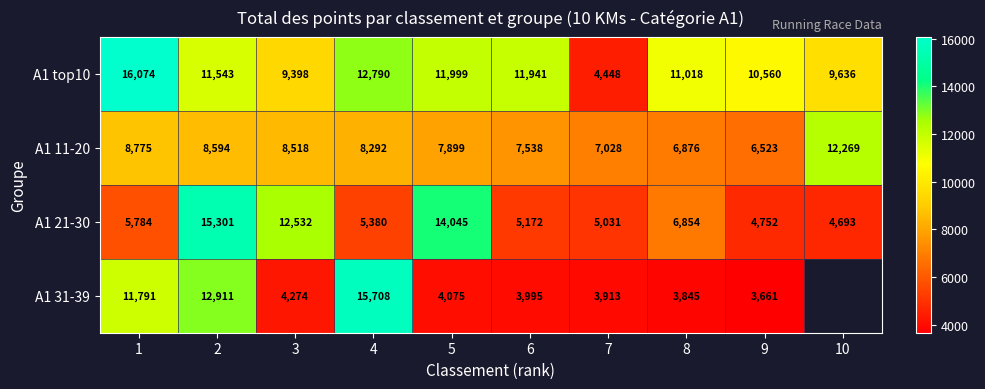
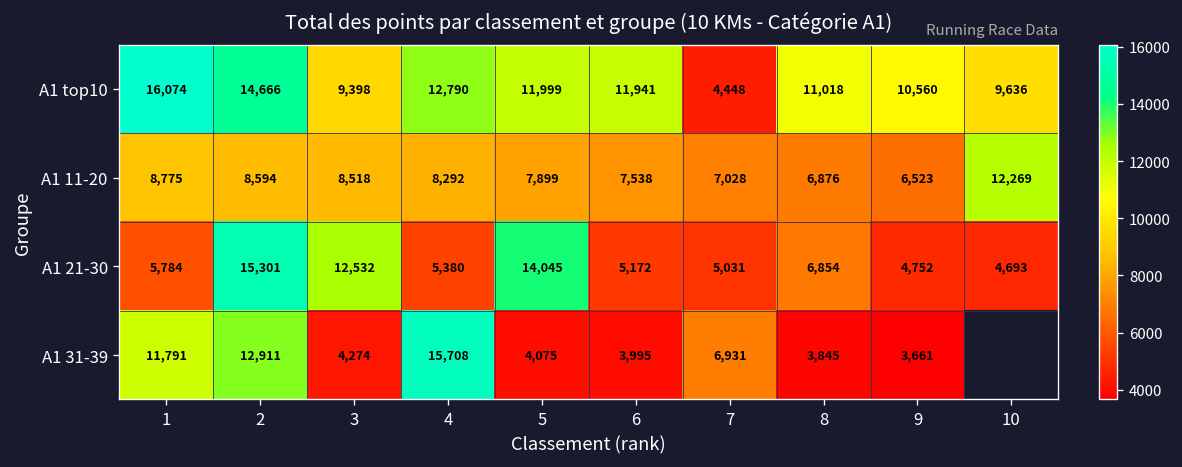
  {
    "A1 top10": {
      "1": "16,074",
-     "2": "11,543",
+     "2": "14,666",
      "3": "9,398",
      "4": "12,790",
      "5": "11,999",
      "6": "11,941",
      "7": "4,448",
      "8": "11,018",
      "9": "10,560",
      "10": "9,636"
    },
    "A1 11-20": {
      "1": "8,775",
      "2": "8,594",
      "3": "8,518",
      "4": "8,292",
      "5": "7,899",
      "6": "7,538",
      "7": "7,028",
      "8": "6,876",
      "9": "6,523",
      "10": "12,269"
    },
    "A1 21-30": {
      "1": "5,784",
      "2": "15,301",
      "3": "12,532",
      "4": "5,380",
      "5": "14,045",
      "6": "5,172",
      "7": "5,031",
      "8": "6,854",
      "9": "4,752",
      "10": "4,693"
    },
    "A1 31-39": {
      "1": "11,791",
      "2": "12,911",
      "3": "4,274",
      "4": "15,708",
      "5": "4,075",
      "6": "3,995",
-     "7": "3,913",
+     "7": "6,931",
      "8": "3,845",
      "9": "3,661"
    }
  }
